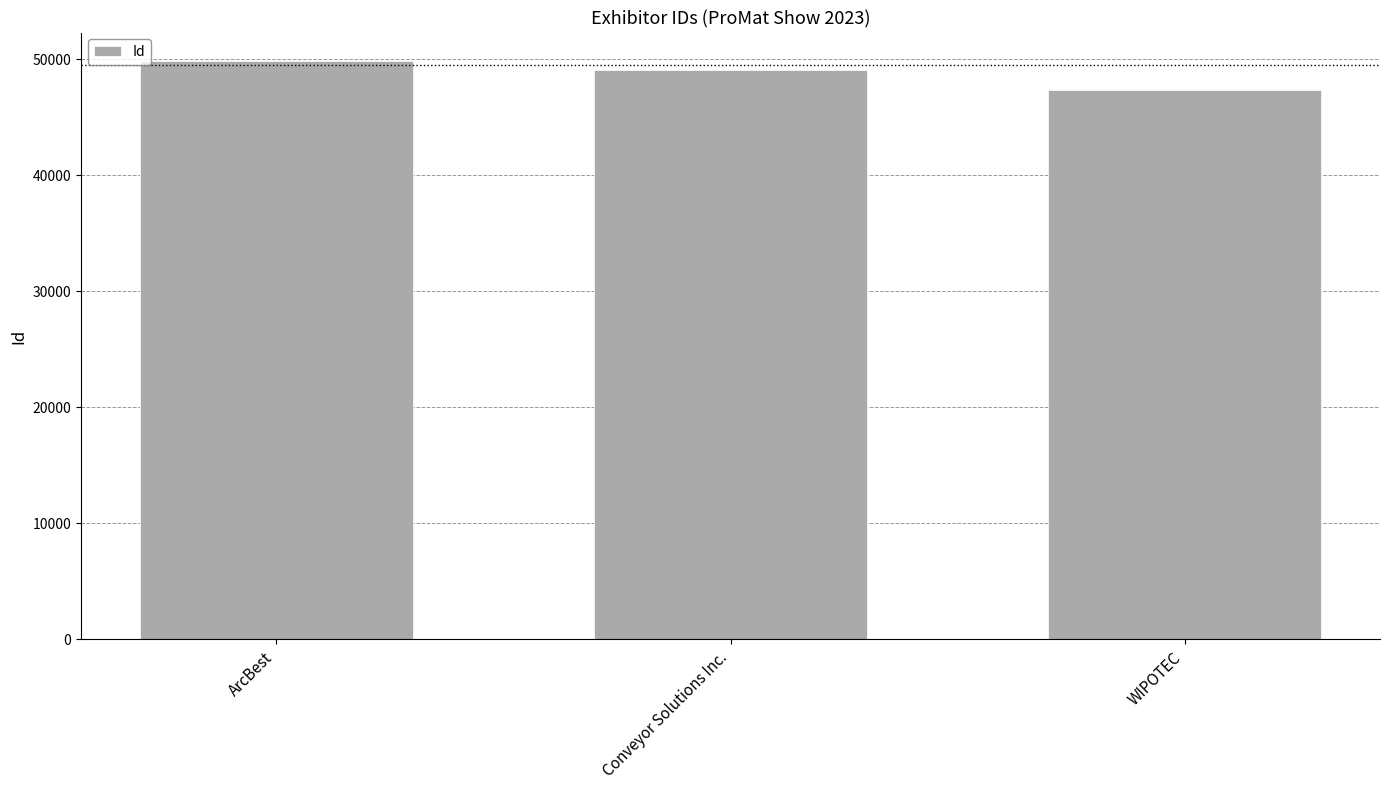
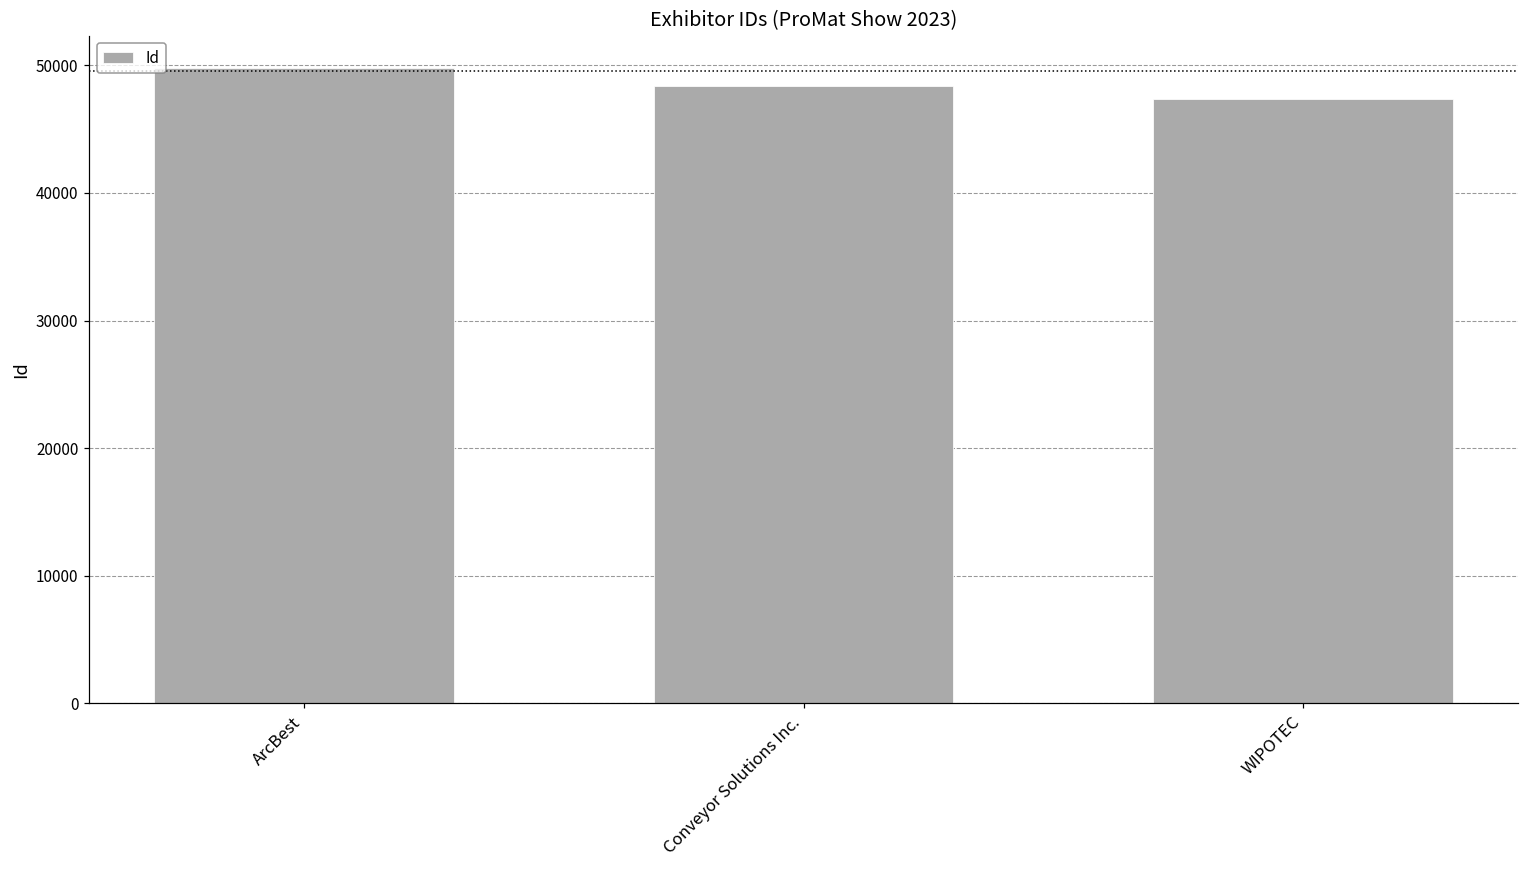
  {
    "ArcBest": 49800,
-   "Conveyor Solutions Inc.": 49100,
+   "Conveyor Solutions Inc.": 48400,
    "WIPOTEC": 47400
  }
